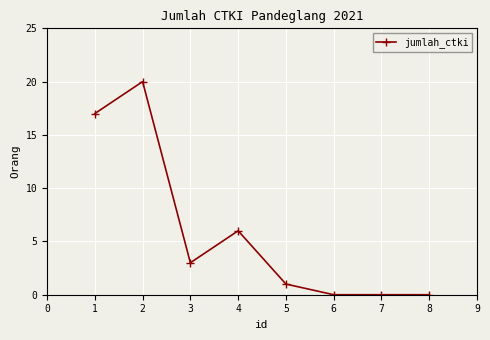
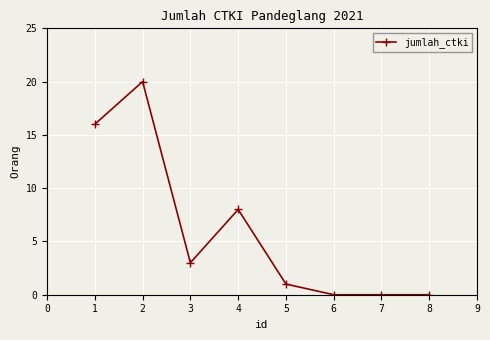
  {
-   "1": 17,
+   "1": 16,
    "2": 20,
    "3": 3,
-   "4": 6,
+   "4": 8,
    "5": 1,
    "6": 0,
    "7": 0,
    "8": 0
  }
